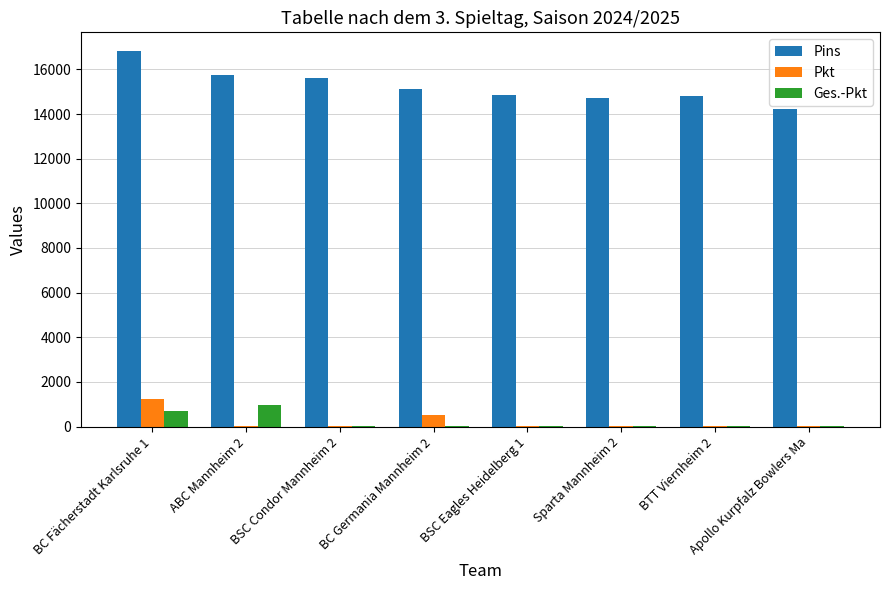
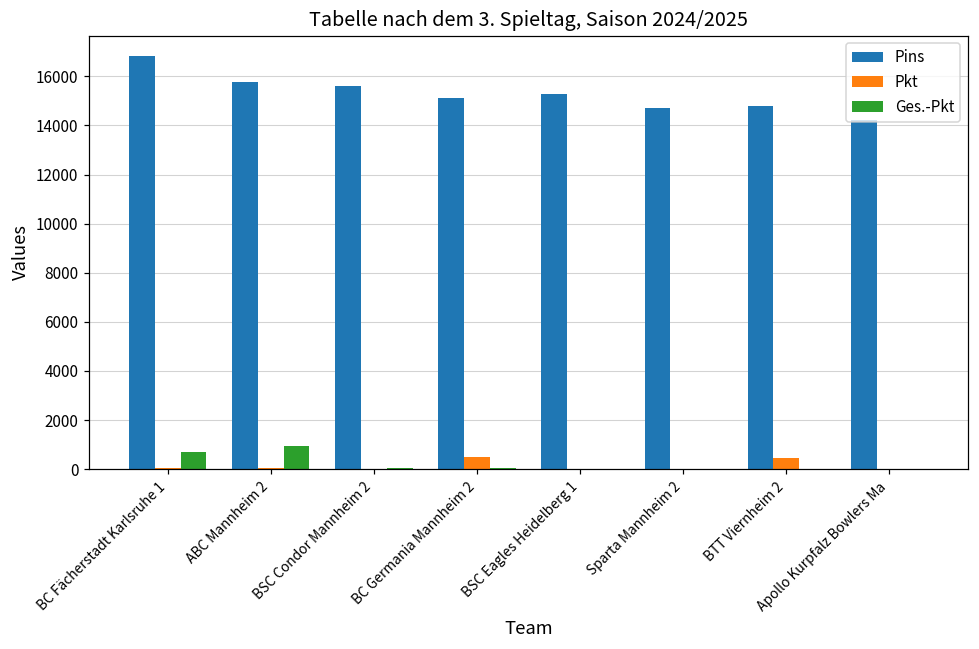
  {
    "Pins": {
      "BC Fächerstadt Karlsruhe 1": 16800,
      "ABC Mannheim 2": 15800,
      "BSC Condor Mannheim 2": 15600,
      "BC Germania Mannheim 2": 15100,
-     "BSC Eagles Heidelberg 1": 14900,
+     "BSC Eagles Heidelberg 1": 15300,
      "Sparta Mannheim 2": 14700,
      "BTT Viernheim 2": 14800,
      "Apollo Kurpfalz Bowlers Ma": 14200
    },
    "Pkt": {
-     "BC Fächerstadt Karlsruhe 1": 1200,
+     "BC Fächerstadt Karlsruhe 1": 0,
      "BC Germania Mannheim 2": 500,
-     "BTT Viernheim 2": 0
+     "BTT Viernheim 2": 400
    },
    "Ges.-Pkt": {
      "BC Fächerstadt Karlsruhe 1": 700,
      "ABC Mannheim 2": 900
    }
  }
